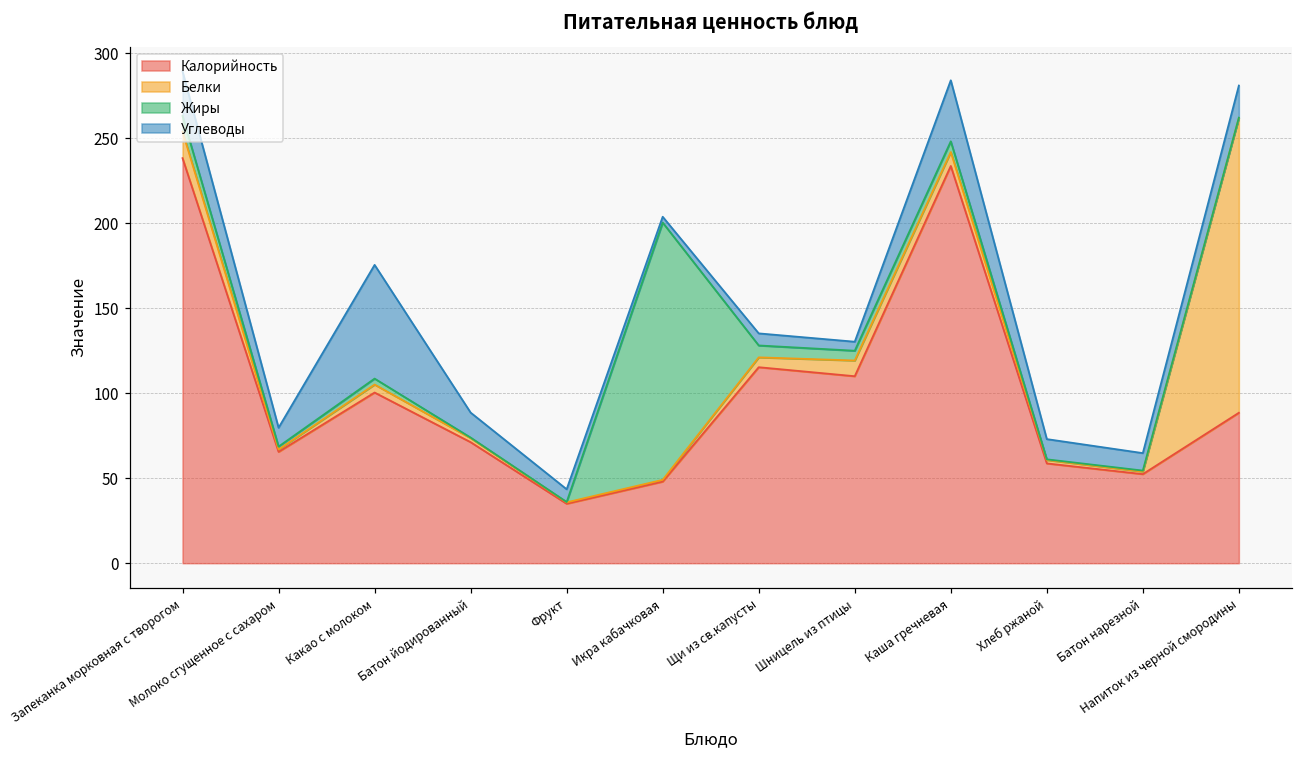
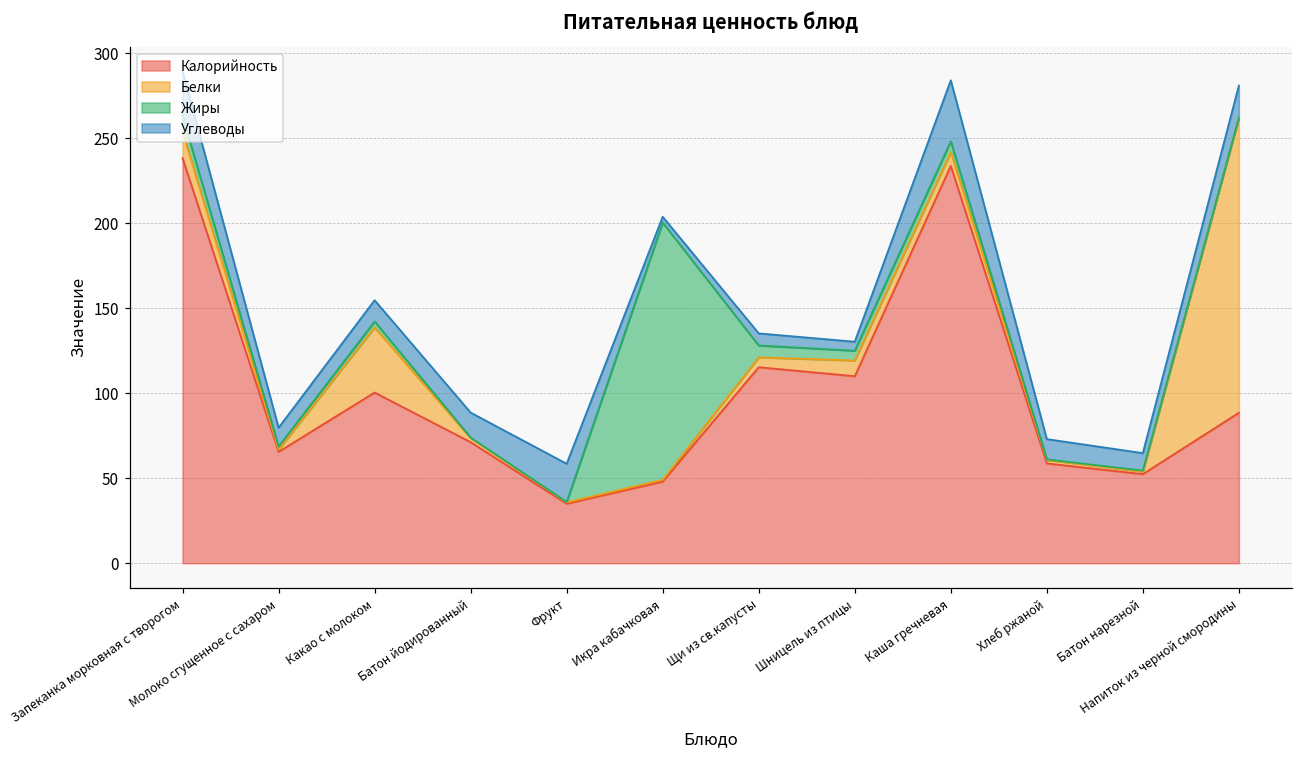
  {
    "Калорийность": {
      "Запеканка морковная с творогом": 238,
      "Какао с молоком": 100,
      "Батон йодированный": 71,
      "Щи из св.капусты": 115,
      "Шницель из птицы": 110,
      "Каша гречневая": 234,
      "Хлеб ржаной": 59,
      "Напиток из черной смородины": 89
    },
    "Белки": {
-     "Какао с молоком": 5,
+     "Какао с молоком": 38,
      "Щи из св.капусты": 6,
      "Шницель из птицы": 9,
      "Каша гречневая": 8
    },
    "Жиры": {
      "Молоко сгущенное с сахаром": 2,
      "Какао с молоком": 4,
      "Икра кабачковая": 151,
      "Щи из св.капусты": 7,
      "Шницель из птицы": 6,
      "Каша гречневая": 6
    },
    "Углеводы": {
      "Молоко сгущенное с сахаром": 11,
-     "Какао с молоком": 67,
+     "Какао с молоком": 13,
      "Батон йодированный": 15,
-     "Фрукт": 8,
+     "Фрукт": 23,
      "Икра кабачковая": 3,
      "Щи из св.капусты": 7,
      "Шницель из птицы": 5,
      "Каша гречневая": 36,
      "Хлеб ржаной": 12,
      "Батон нарезной": 10,
      "Напиток из черной смородины": 19
    }
  }
